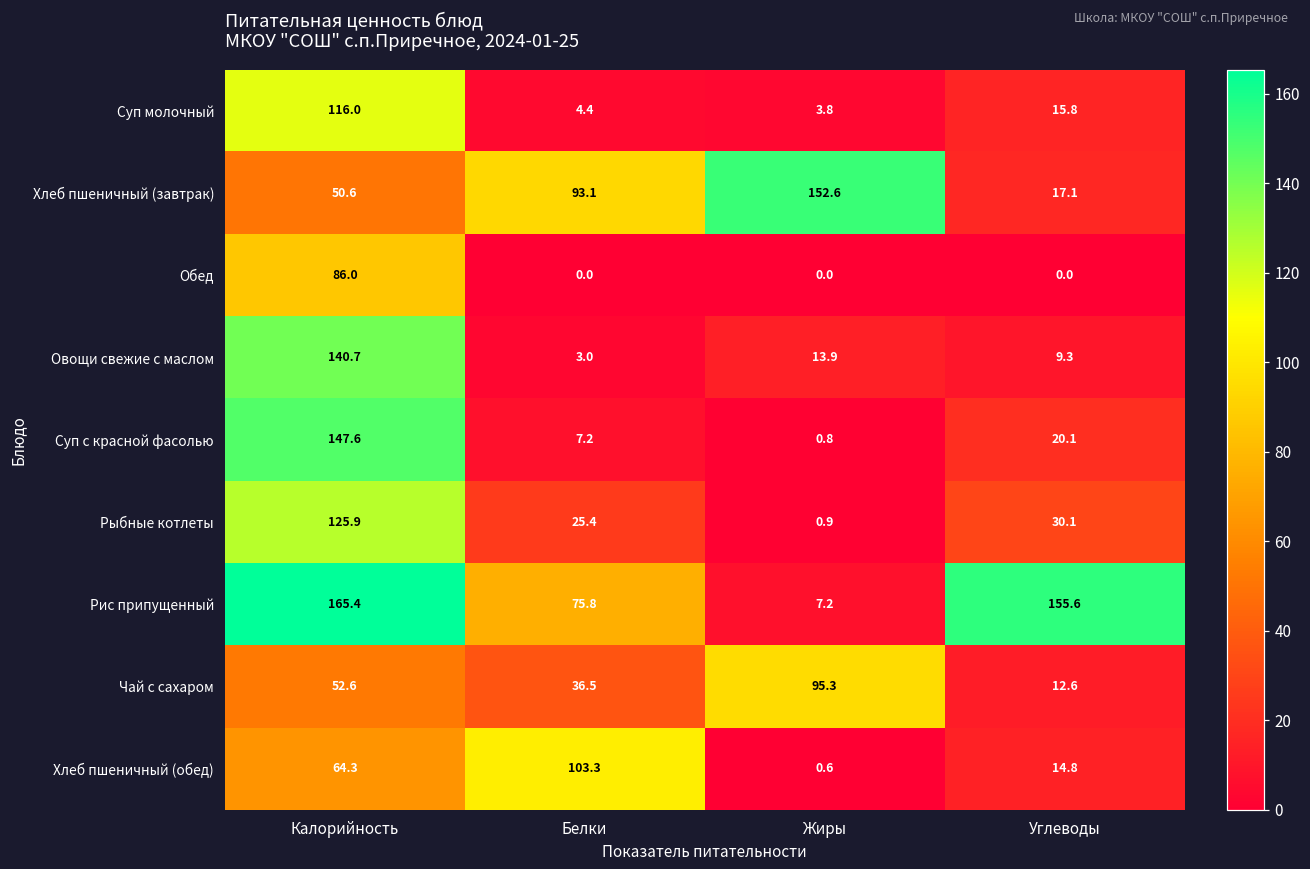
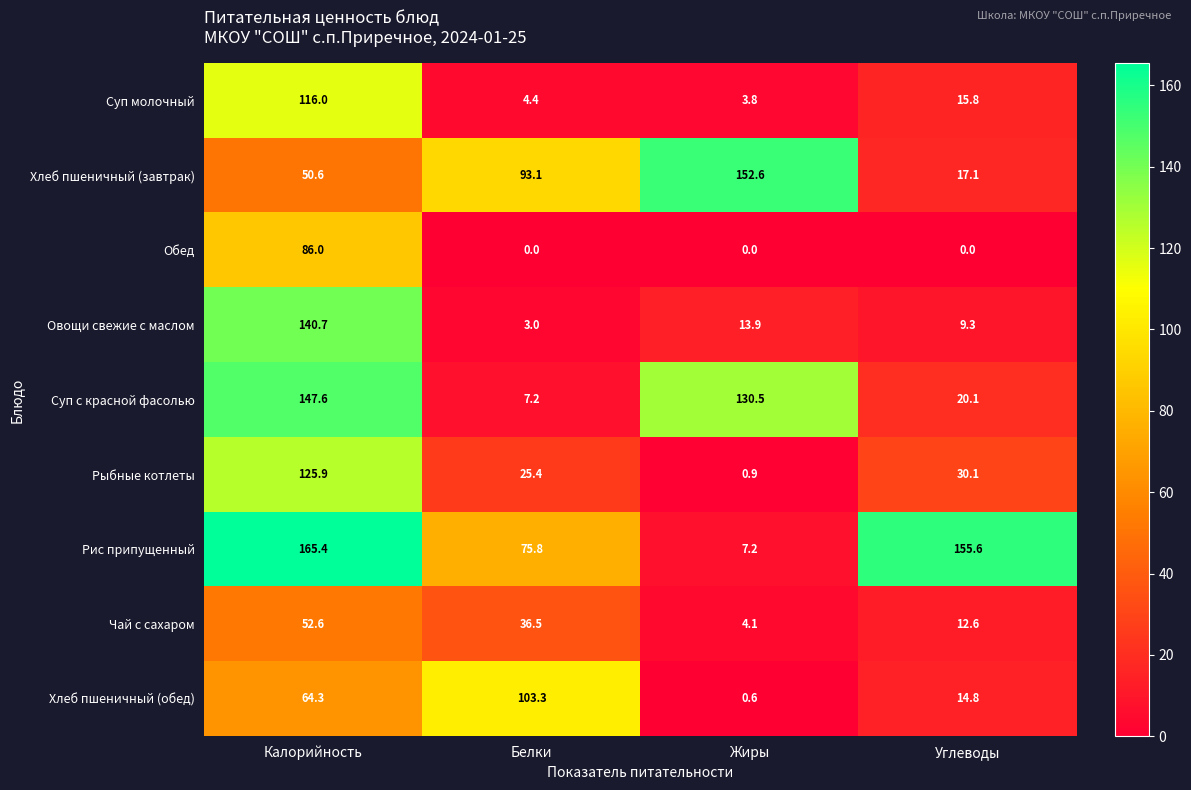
  {
    "Суп молочный": {
      "Калорийность": 116.0,
      "Белки": 4.4,
      "Жиры": 3.8,
      "Углеводы": 15.8
    },
    "Хлеб пшеничный (завтрак)": {
      "Калорийность": 50.6,
      "Белки": 93.1,
      "Жиры": 152.6,
      "Углеводы": 17.1
    },
    "Обед": {
      "Калорийность": 86.0,
      "Белки": 0.0,
      "Жиры": 0.0,
      "Углеводы": 0.0
    },
    "Овощи свежие с маслом": {
      "Калорийность": 140.7,
      "Белки": 3.0,
      "Жиры": 13.9,
      "Углеводы": 9.3
    },
    "Суп с красной фасолью": {
      "Калорийность": 147.6,
      "Белки": 7.2,
-     "Жиры": 0.8,
+     "Жиры": 130.5,
      "Углеводы": 20.1
    },
    "Рыбные котлеты": {
      "Калорийность": 125.9,
      "Белки": 25.4,
      "Жиры": 0.9,
      "Углеводы": 30.1
    },
    "Рис припущенный": {
      "Калорийность": 165.4,
      "Белки": 75.8,
      "Жиры": 7.2,
      "Углеводы": 155.6
    },
    "Чай с сахаром": {
      "Калорийность": 52.6,
      "Белки": 36.5,
-     "Жиры": 95.3,
+     "Жиры": 4.1,
      "Углеводы": 12.6
    },
    "Хлеб пшеничный (обед)": {
      "Калорийность": 64.3,
      "Белки": 103.3,
      "Жиры": 0.6,
      "Углеводы": 14.8
    }
  }
